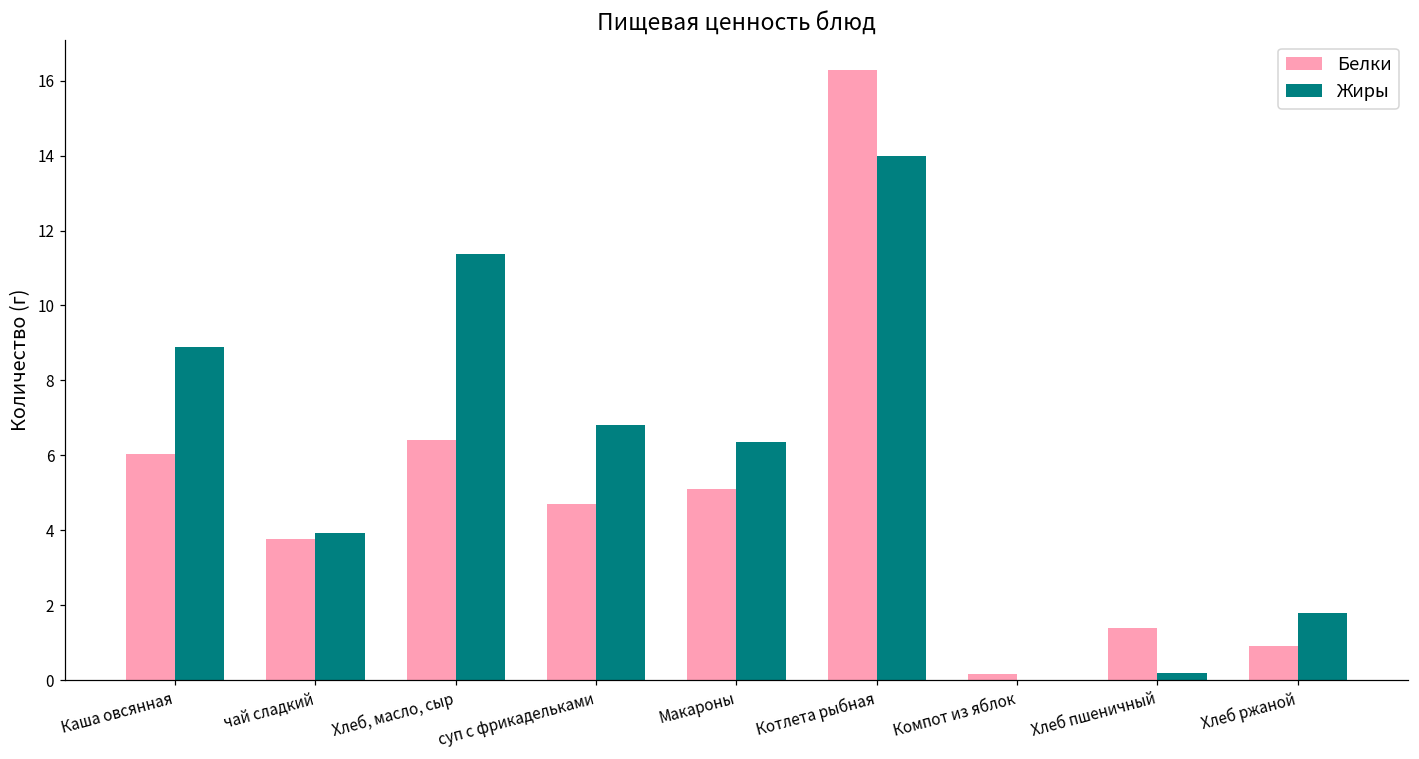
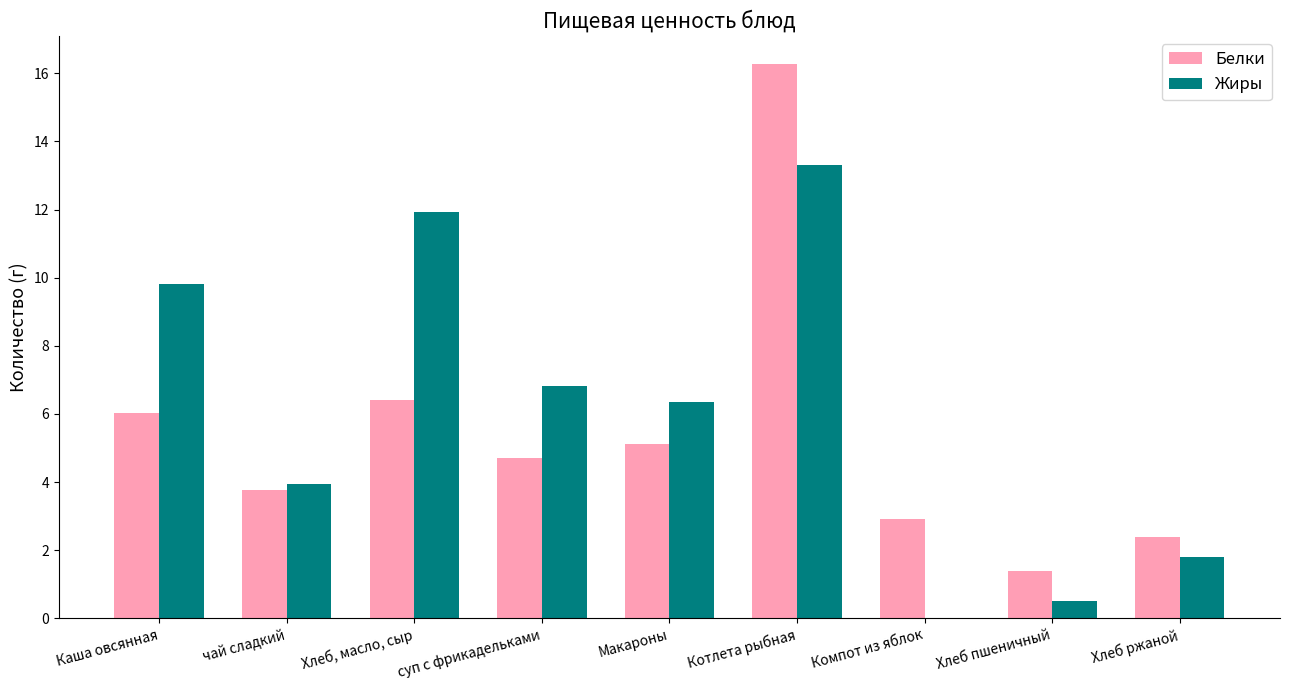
  {
    "Белки": {
      "Каша овсянная": 6.0,
      "чай сладкий": 3.8,
      "Хлеб, масло, сыр": 6.4,
      "суп с фрикадельками": 4.7,
      "Макароны": 5.1,
      "Котлета рыбная": 16.3,
-     "Компот из яблок": 0.2,
+     "Компот из яблок": 2.9,
      "Хлеб пшеничный": 1.4,
-     "Хлеб ржаной": 0.9
+     "Хлеб ржаной": 2.4
    },
    "Жиры": {
-     "Каша овсянная": 8.9,
+     "Каша овсянная": 9.8,
      "чай сладкий": 3.9,
-     "Хлеб, масло, сыр": 11.4,
+     "Хлеб, масло, сыр": 11.9,
      "суп с фрикадельками": 6.8,
      "Макароны": 6.4,
-     "Котлета рыбная": 14.0,
+     "Котлета рыбная": 13.3,
      "Компот из яблок": 0.0,
-     "Хлеб пшеничный": 0.2,
+     "Хлеб пшеничный": 0.5,
      "Хлеб ржаной": 1.8
    }
  }
